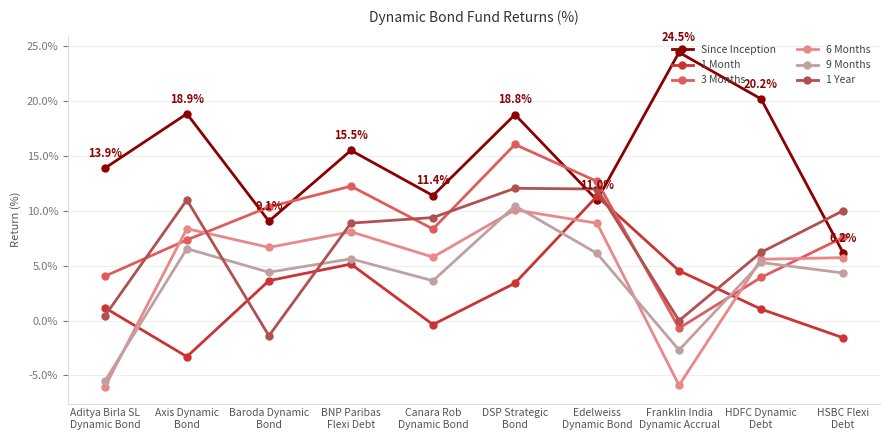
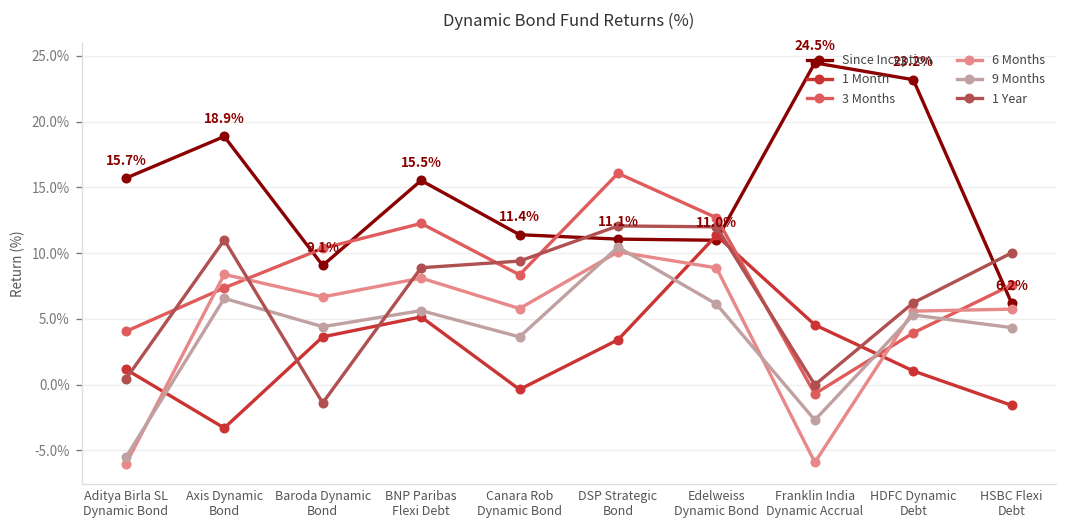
  {
    "Since Inception": {
-     "Aditya Birla SL Dynamic Bond": "13.9%",
+     "Aditya Birla SL Dynamic Bond": "15.7%",
      "Axis Dynamic Bond": "18.9%",
      "BNP Paribas Flexi Debt": "15.5%",
      "Canara Rob Dynamic Bond": "11.4%",
-     "DSP Strategic Bond": "18.8%",
+     "DSP Strategic Bond": "11.1%",
      "Franklin India Dynamic Accrual": "24.5%",
-     "HDFC Dynamic Debt": "20.2%"
+     "HDFC Dynamic Debt": "23.2%"
    }
  }
